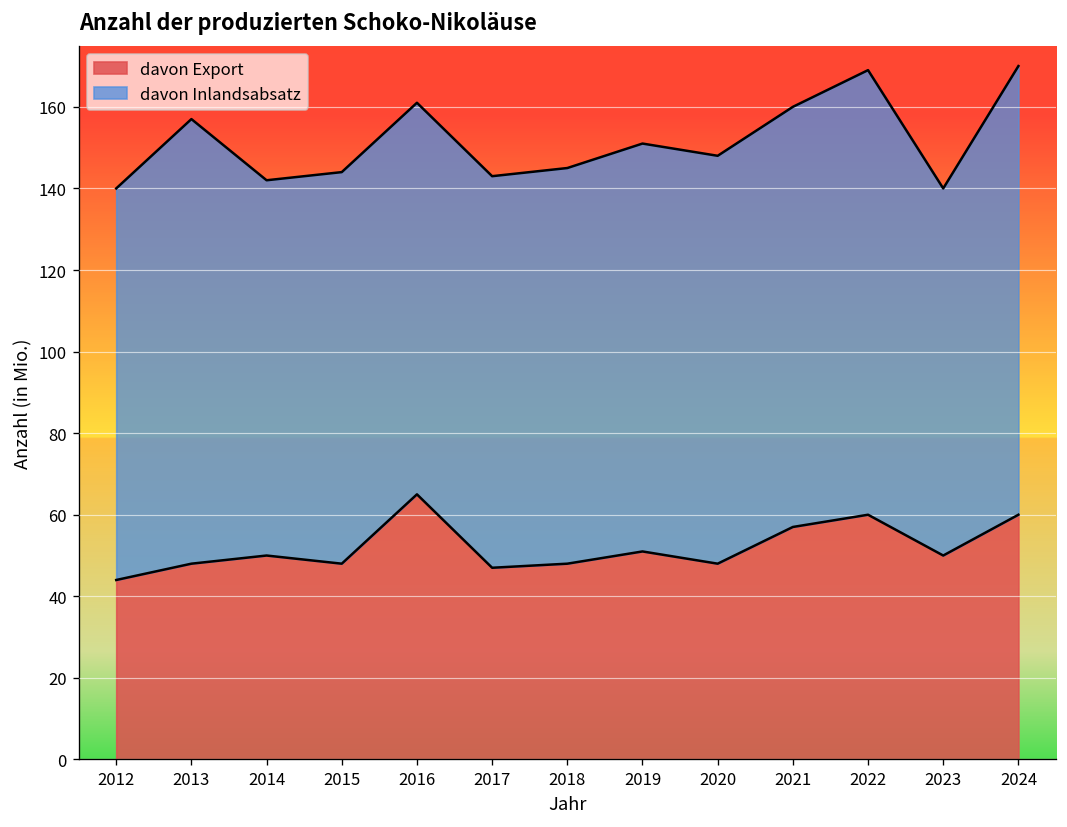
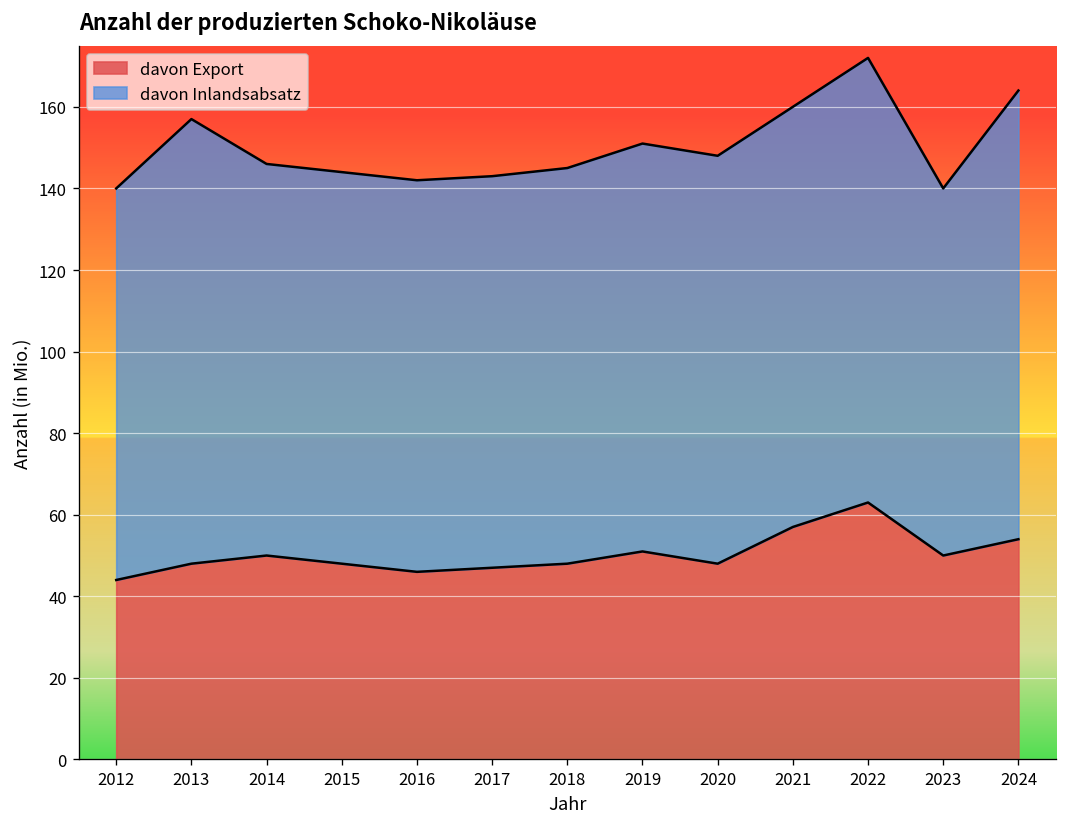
  {
    "davon Export": {
      "2012": 44,
      "2013": 48,
      "2014": 50,
      "2015": 48,
-     "2016": 65,
+     "2016": 46,
      "2017": 47,
      "2018": 48,
      "2019": 51,
      "2020": 48,
      "2021": 57,
-     "2022": 60,
+     "2022": 63,
      "2023": 50,
-     "2024": 60
+     "2024": 54
    },
    "davon Inlandsabsatz": {
      "2012": 96,
      "2013": 109,
-     "2014": 92,
+     "2014": 96,
      "2015": 96,
      "2016": 96,
      "2017": 96,
      "2018": 97,
      "2019": 100,
      "2020": 100,
      "2021": 103,
      "2022": 109,
      "2023": 90,
      "2024": 110
    }
  }
